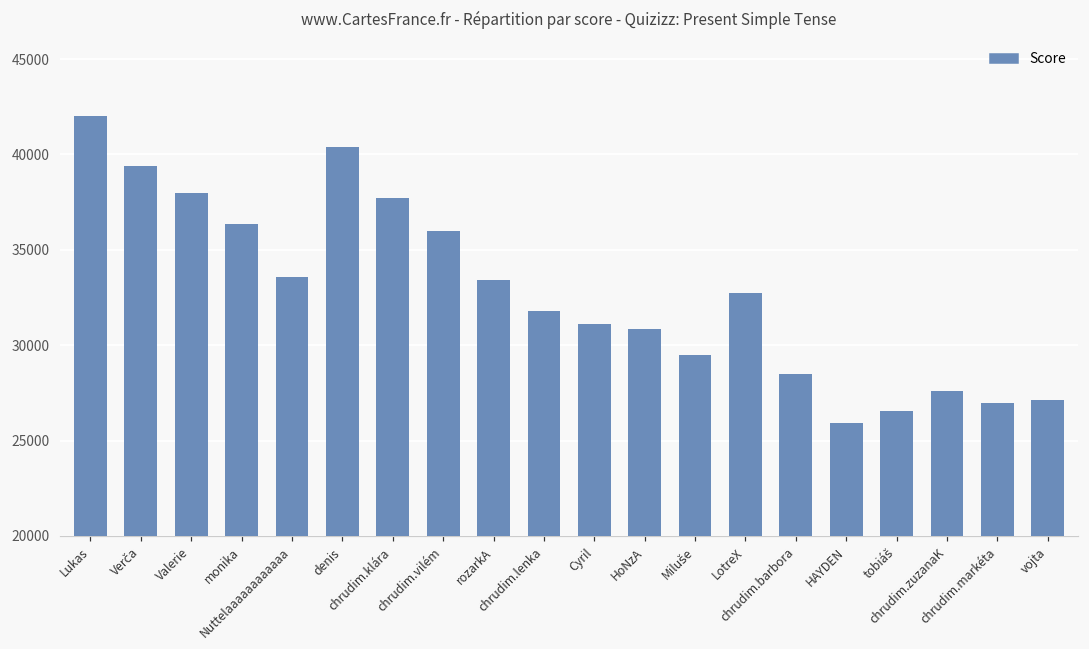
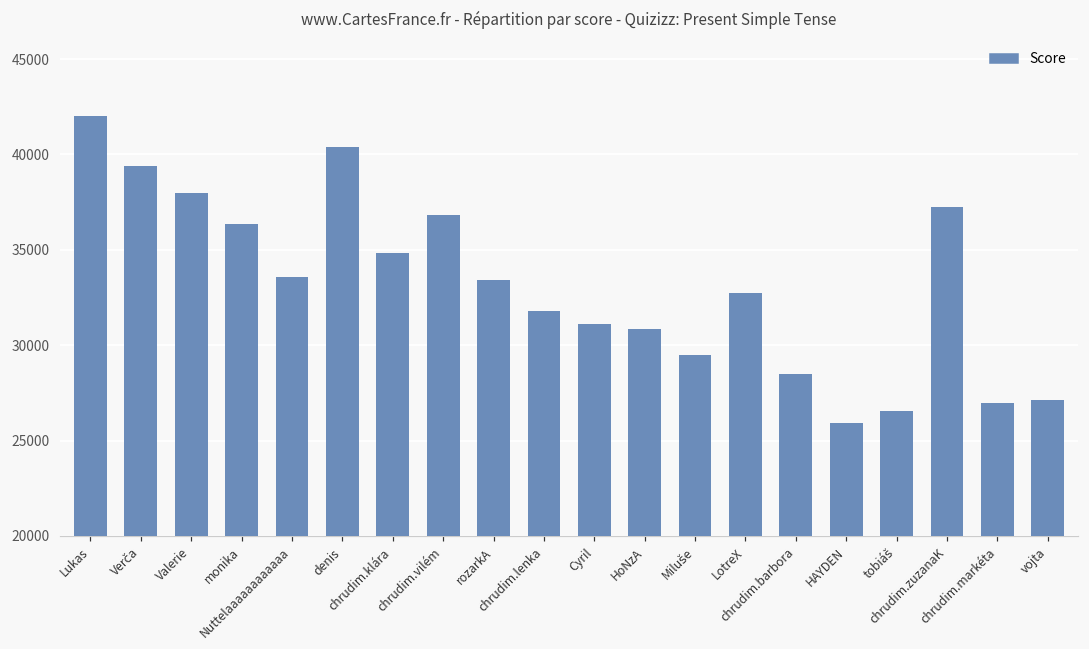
  {
    "Lukas": 42000,
    "Verča": 39400,
    "Valerie": 38000,
    "monika": 36400,
    "Nuttelaaaaaaaaaaaa": 33600,
    "denis": 40400,
-   "chrudim.klára": 37700,
-   "chrudim.vilém": 36000,
+   "chrudim.klára": 34800,
+   "chrudim.vilém": 36800,
    "rozarkA": 33400,
    "chrudim.lenka": 31800,
    "Cyril": 31100,
    "HoNzA": 30800,
    "Miluše": 29500,
    "LotreX": 32700,
    "chrudim.barbora": 28500,
    "HAYDEN": 25900,
    "tobiáš": 26600,
-   "chrudim.zuzanaK": 27600,
+   "chrudim.zuzanaK": 37200,
    "chrudim.markéta": 27000,
    "vojta": 27100
  }
